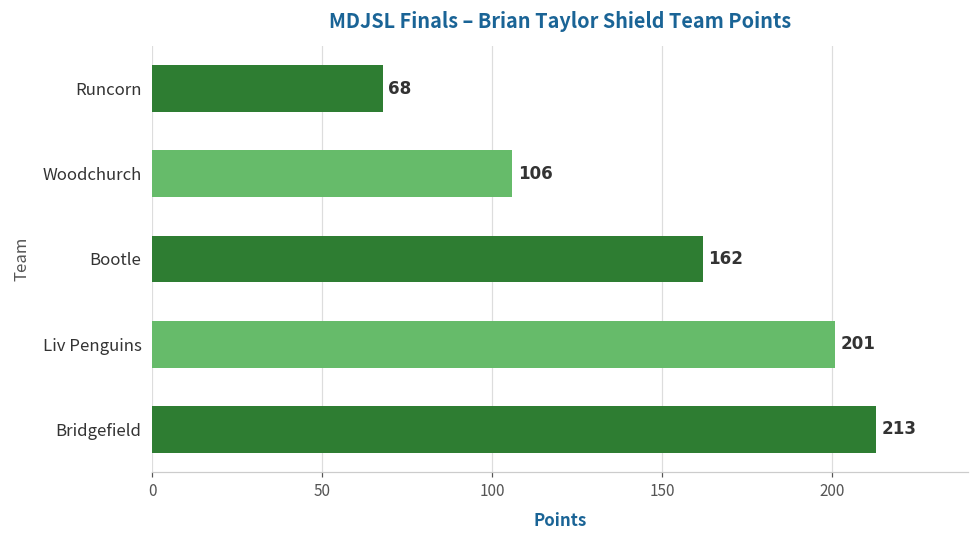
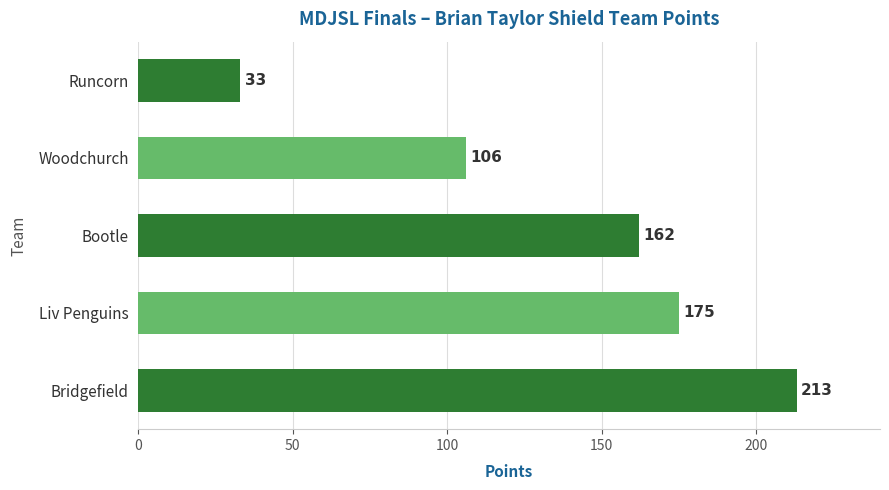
  {
-   "Runcorn": 68,
+   "Runcorn": 33,
    "Woodchurch": 106,
    "Bootle": 162,
-   "Liv Penguins": 201,
+   "Liv Penguins": 175,
    "Bridgefield": 213
  }
